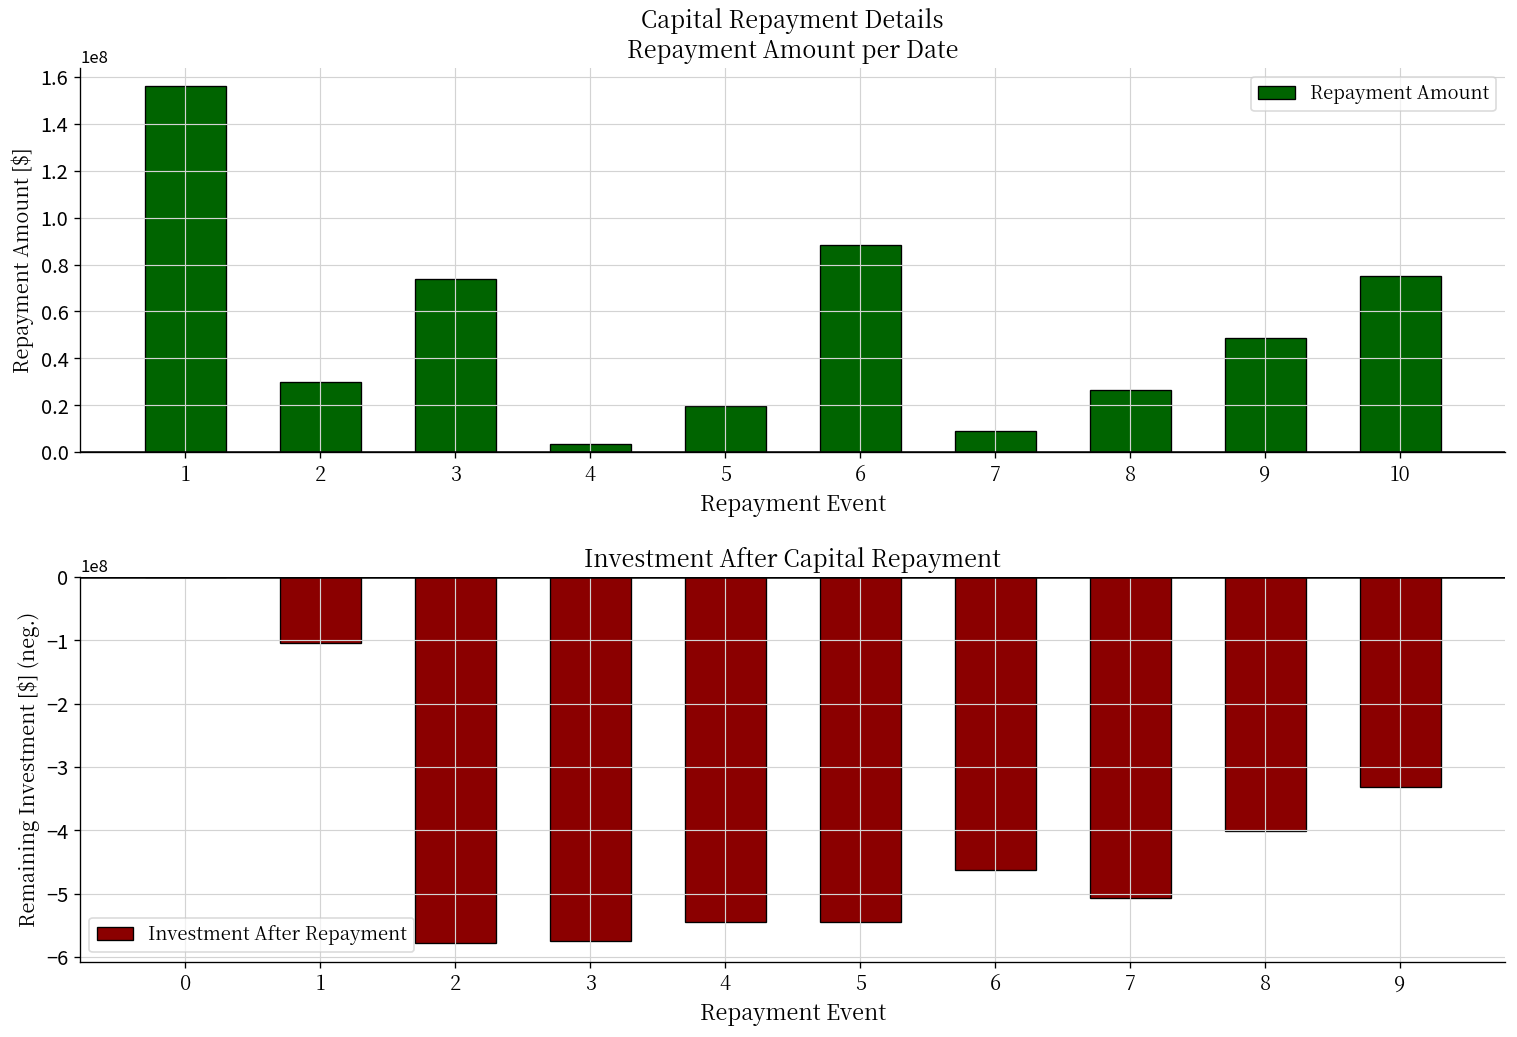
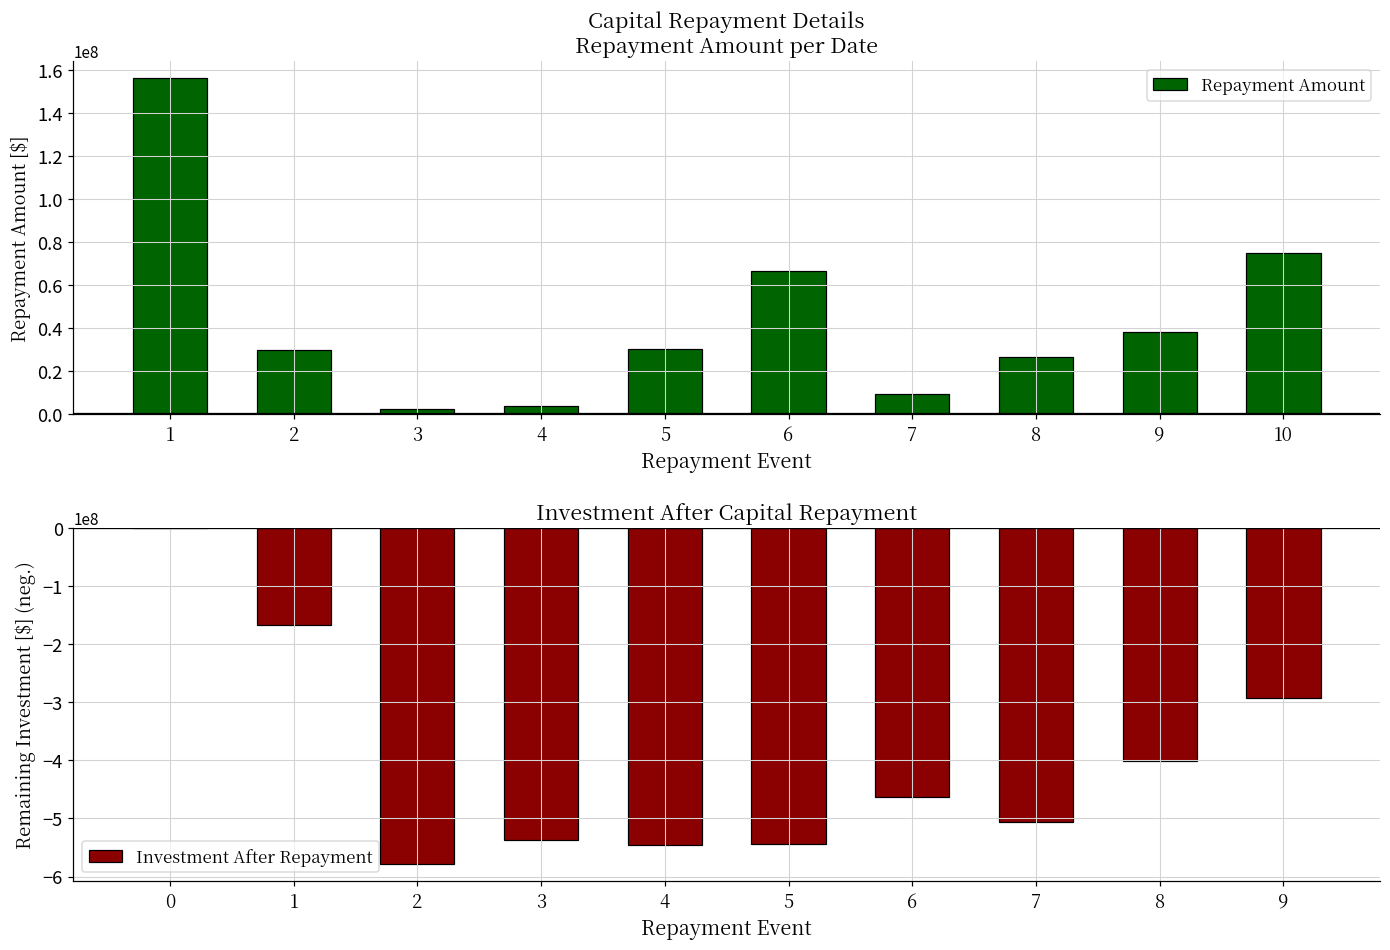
  {
    "Capital Repayment Details Repayment Amount per Date": {
      "1": 156000000,
      "2": 30000000,
-     "3": 74000000,
+     "3": 2000000,
      "4": 4000000,
-     "5": 20000000,
-     "6": 88000000,
+     "5": 30000000,
+     "6": 66000000,
      "7": 9000000,
      "8": 26000000,
-     "9": 49000000,
+     "9": 38000000,
      "10": 75000000
    },
    "Investment After Capital Repayment": {
      "0": 0,
-     "1": -100000000,
+     "1": -170000000,
      "2": -580000000,
-     "3": -570000000,
+     "3": -540000000,
      "4": -540000000,
      "5": -540000000,
      "6": -460000000,
      "7": -510000000,
      "8": -400000000,
-     "9": -330000000
+     "9": -290000000
    }
  }
